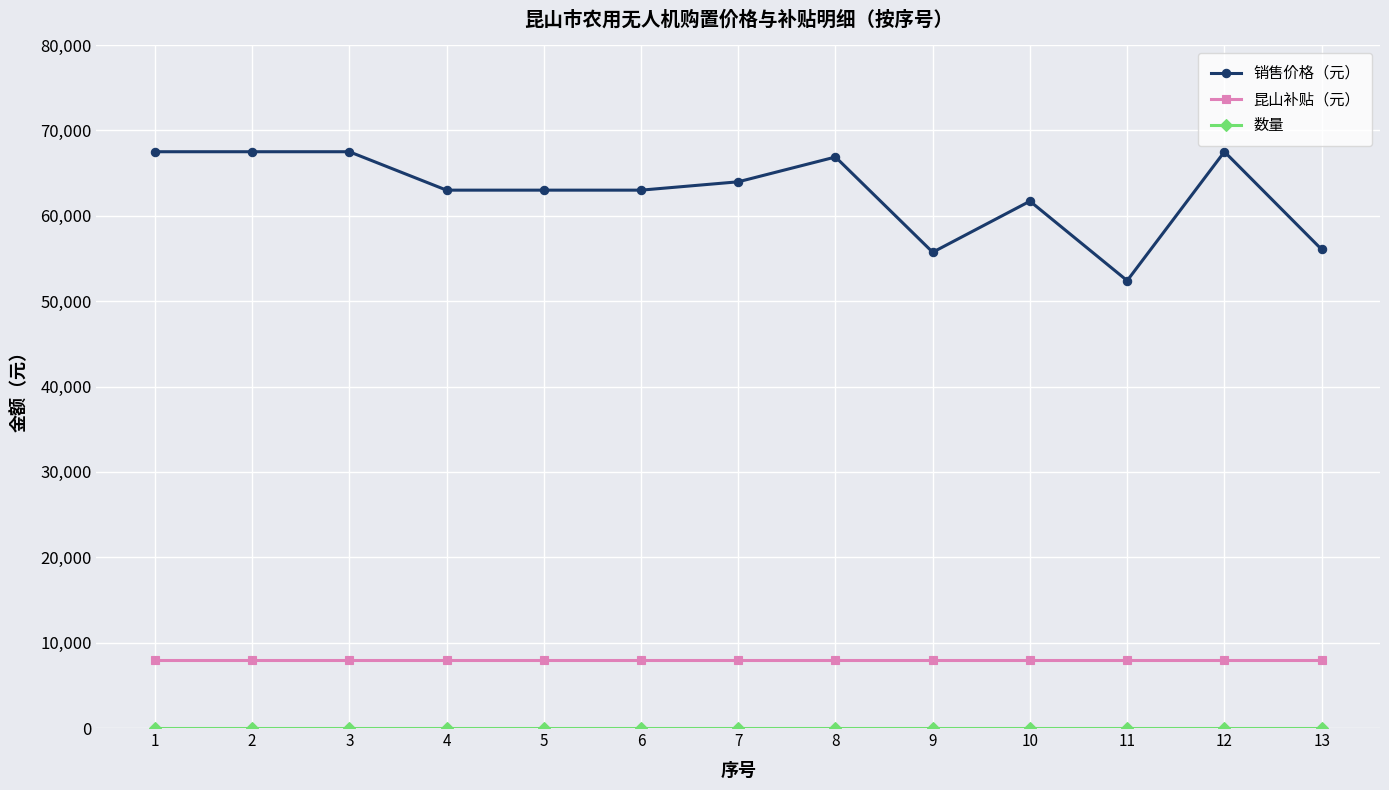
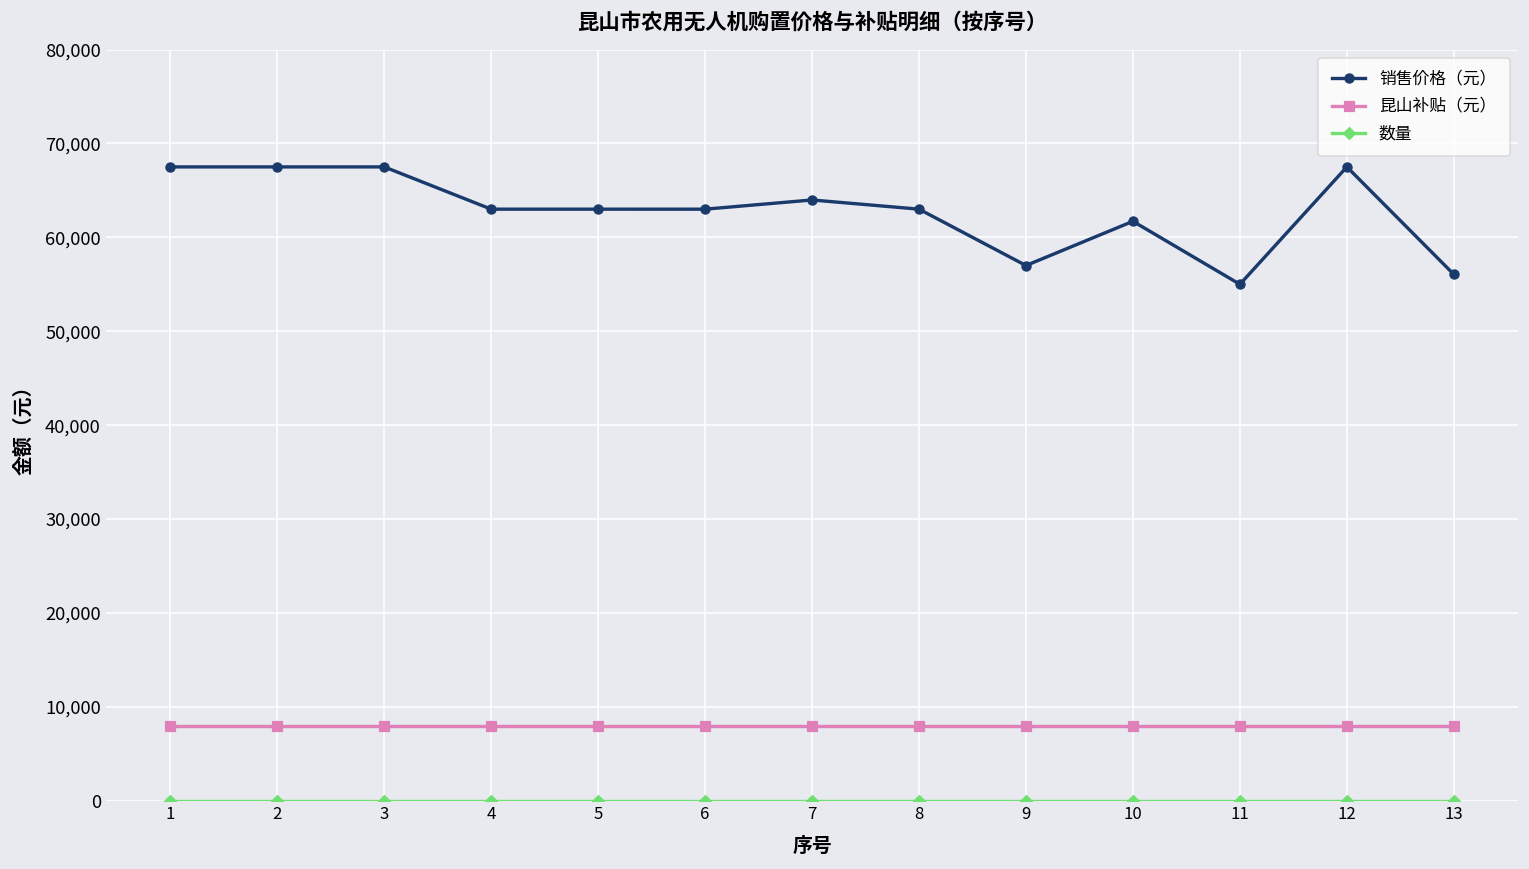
  {
    "销售价格（元）": {
      "1": "68,000",
      "2": "68,000",
      "3": "68,000",
      "4": "63,000",
      "5": "63,000",
      "6": "63,000",
      "7": "64,000",
-     "8": "67,000",
-     "9": "56,000",
+     "8": "63,000",
+     "9": "57,000",
      "10": "62,000",
-     "11": "52,000",
+     "11": "55,000",
      "12": "68,000",
      "13": "56,000"
    },
    "昆山补贴（元）": {
      "1": "8,000",
      "2": "8,000",
      "3": "8,000",
      "4": "8,000",
      "5": "8,000",
      "6": "8,000",
      "7": "8,000",
      "8": "8,000",
      "9": "8,000",
      "10": "8,000",
      "11": "8,000",
      "12": "8,000",
      "13": "8,000"
    },
    "数量": {
      "1": "0",
      "2": "0",
      "3": "0",
      "4": "0",
      "5": "0",
      "6": "0",
      "7": "0",
      "8": "0",
      "9": "0",
      "10": "0",
      "11": "0",
      "12": "0",
      "13": "0"
    }
  }
